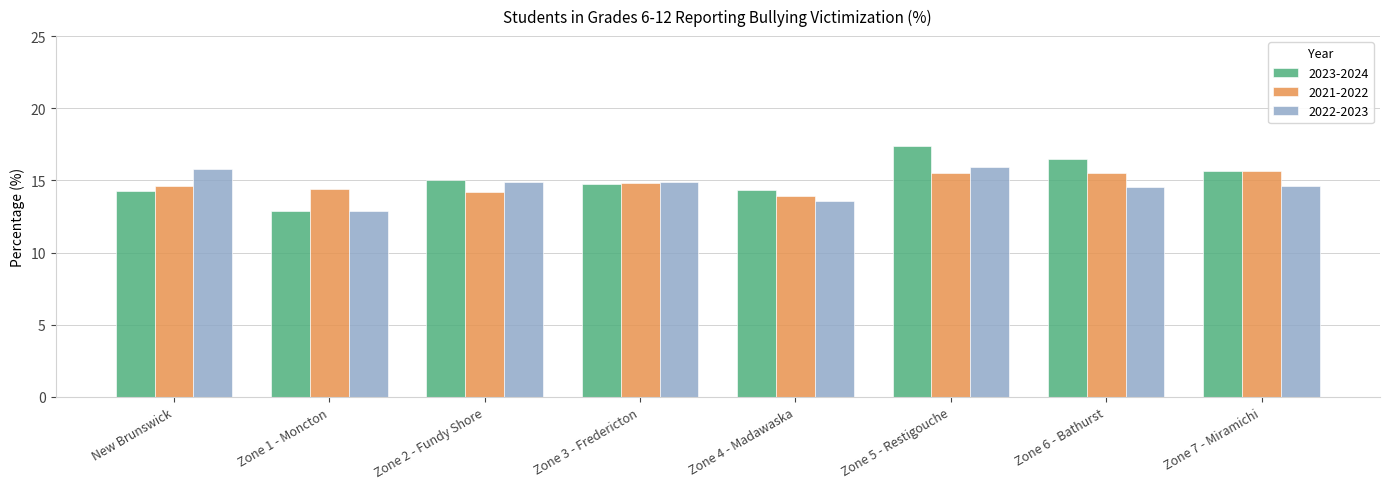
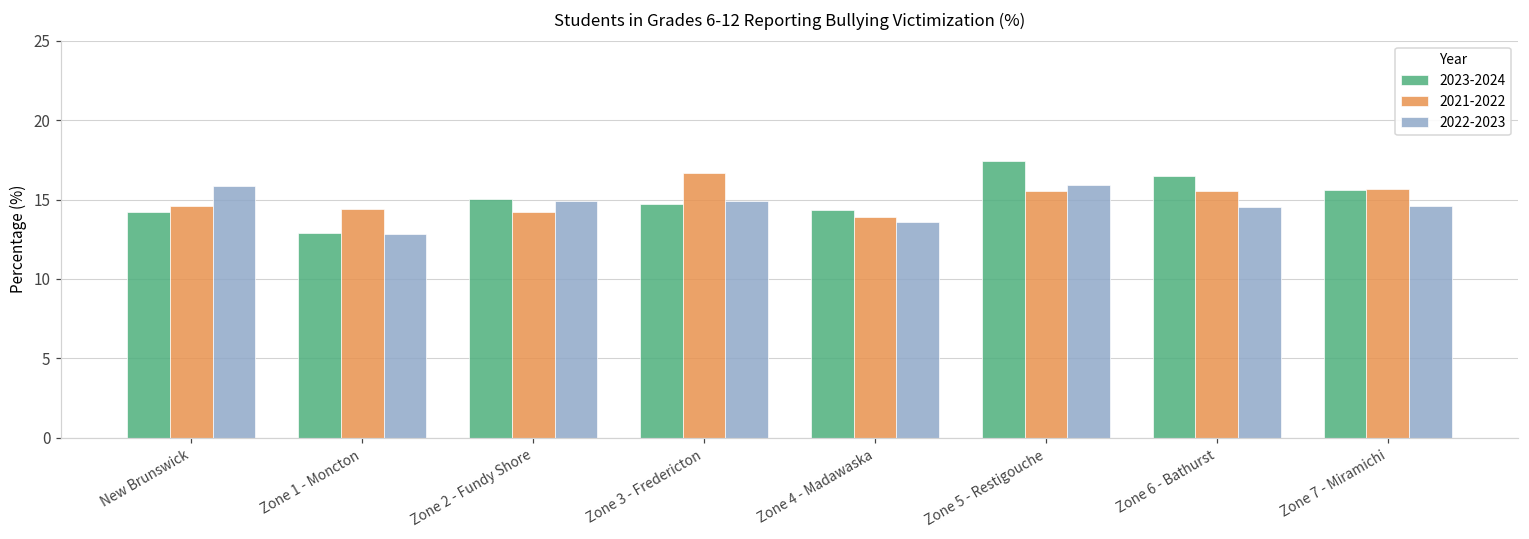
  {
    "2023-2024": {
      "New Brunswick": 14.2,
      "Zone 1 - Moncton": 12.9,
      "Zone 2 - Fundy Shore": 15.0,
      "Zone 3 - Fredericton": 14.7,
      "Zone 4 - Madawaska": 14.3,
      "Zone 5 - Restigouche": 17.4,
      "Zone 6 - Bathurst": 16.5,
      "Zone 7 - Miramichi": 15.6
    },
    "2021-2022": {
      "New Brunswick": 14.6,
      "Zone 1 - Moncton": 14.4,
      "Zone 2 - Fundy Shore": 14.2,
-     "Zone 3 - Fredericton": 14.8,
+     "Zone 3 - Fredericton": 16.7,
      "Zone 4 - Madawaska": 13.9,
      "Zone 5 - Restigouche": 15.5,
      "Zone 6 - Bathurst": 15.5,
      "Zone 7 - Miramichi": 15.6
    },
    "2022-2023": {
      "New Brunswick": 15.8,
      "Zone 1 - Moncton": 12.9,
      "Zone 2 - Fundy Shore": 14.9,
      "Zone 3 - Fredericton": 14.9,
      "Zone 4 - Madawaska": 13.6,
      "Zone 5 - Restigouche": 15.9,
      "Zone 6 - Bathurst": 14.6,
      "Zone 7 - Miramichi": 14.6
    }
  }
